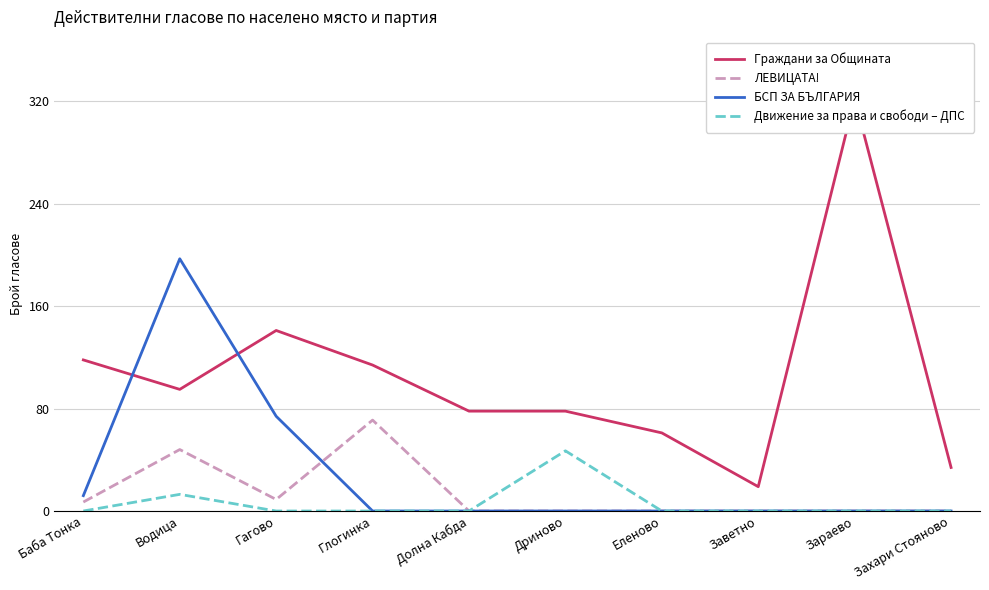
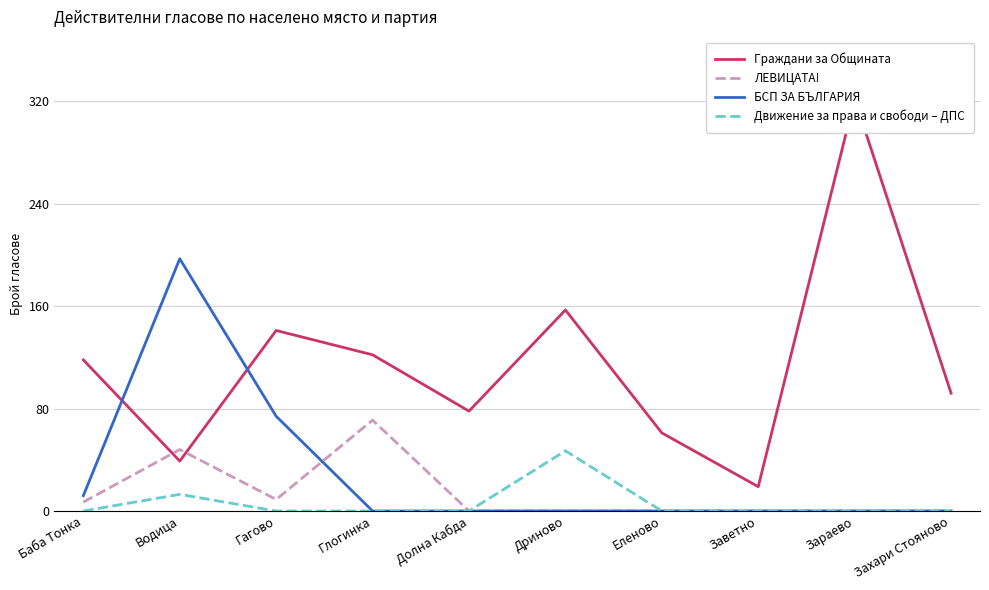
  {
    "Граждани за Общината": {
      "Баба Тонка": 118,
-     "Водица": 95,
+     "Водица": 39,
      "Гагово": 141,
-     "Глогинка": 114,
+     "Глогинка": 122,
      "Долна Кабда": 78,
-     "Дриново": 78,
+     "Дриново": 157,
      "Еленово": 61,
      "Заветно": 19,
-     "Захари Стояново": 34
+     "Захари Стояново": 92
    },
    "ЛЕВИЦАТА!": {
      "Баба Тонка": 7,
      "Водица": 48,
      "Гагово": 9,
      "Глогинка": 71
    },
    "БСП ЗА БЪЛГАРИЯ": {
      "Баба Тонка": 12,
      "Водица": 197,
      "Гагово": 74
    },
    "Движение за права и свободи – ДПС": {
      "Баба Тонка": 0,
      "Водица": 13,
      "Гагово": 0,
      "Дриново": 47
    }
  }
